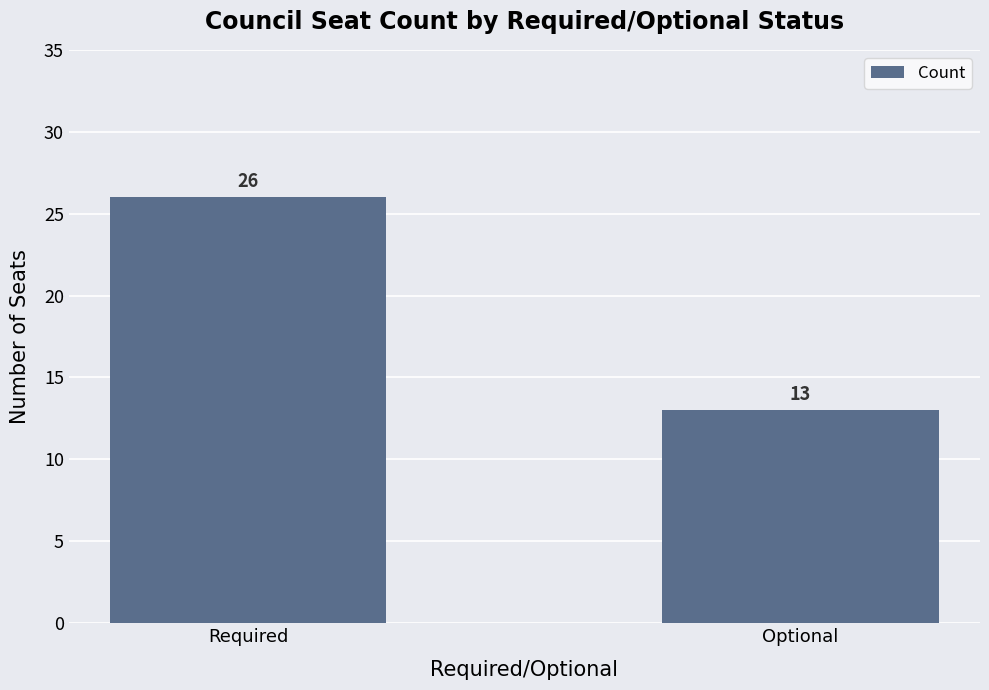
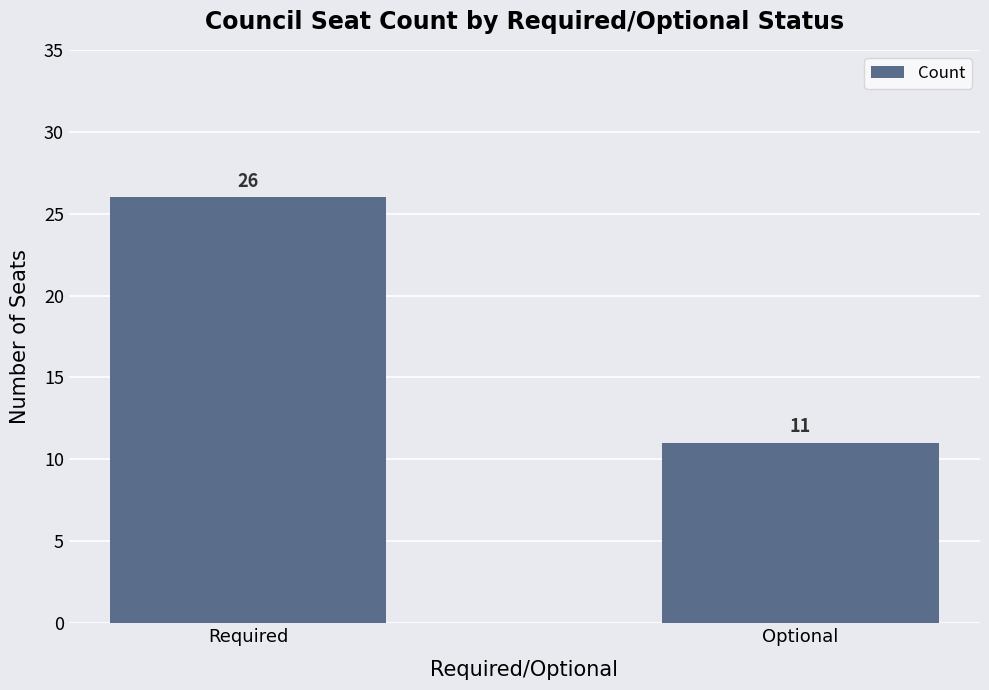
  {
    "Required": 26,
-   "Optional": 13
+   "Optional": 11
  }
